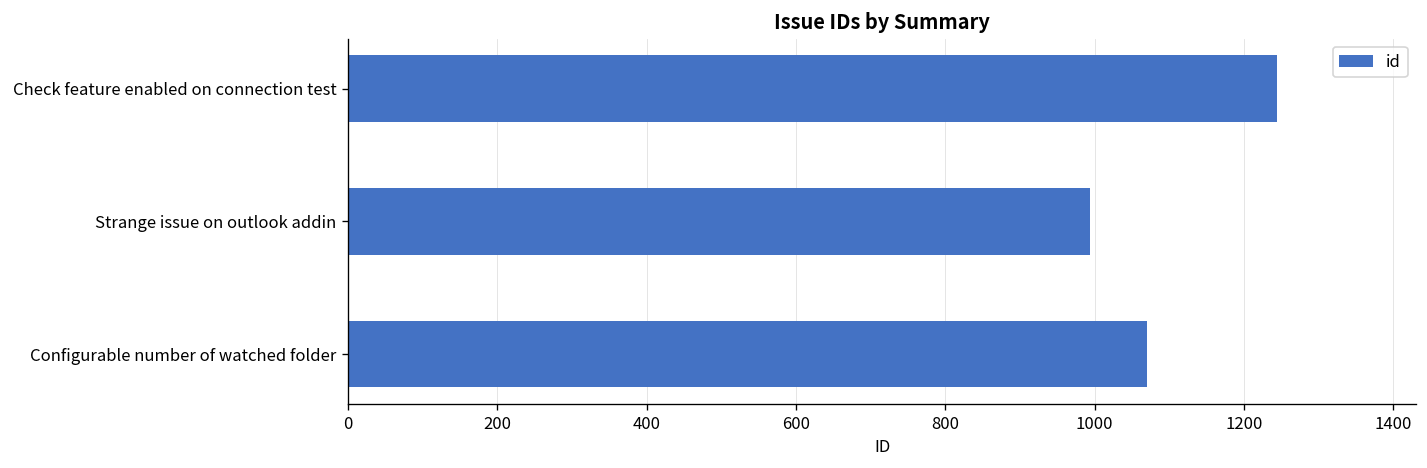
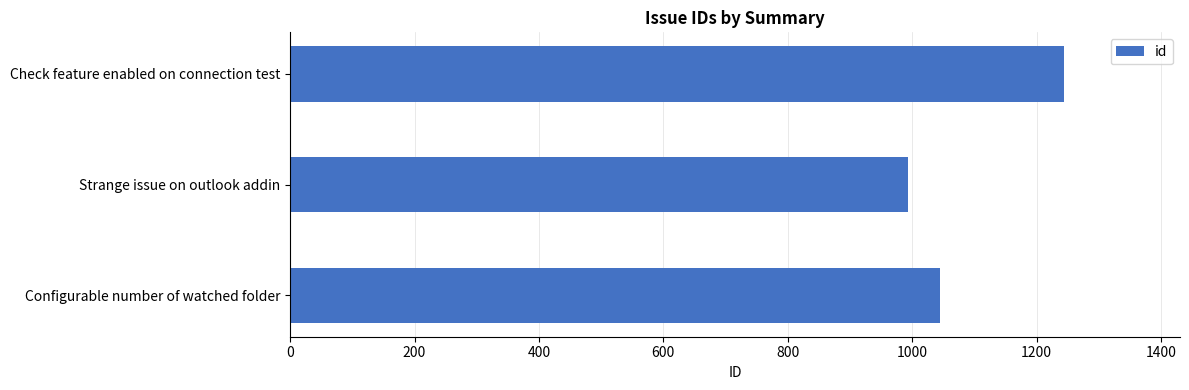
  {
    "Check feature enabled on connection test": 1240,
    "Strange issue on outlook addin": 990,
-   "Configurable number of watched folder": 1070
+   "Configurable number of watched folder": 1040
  }
